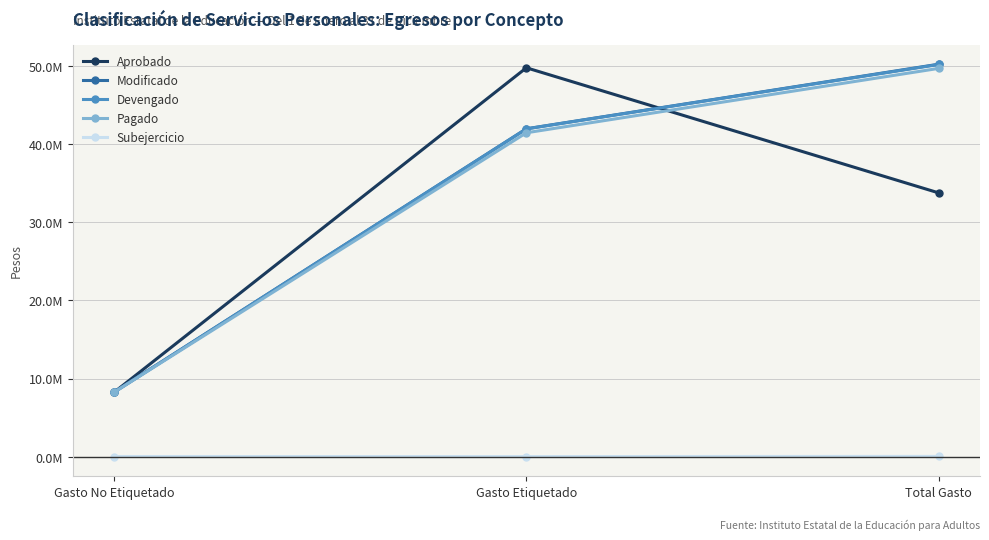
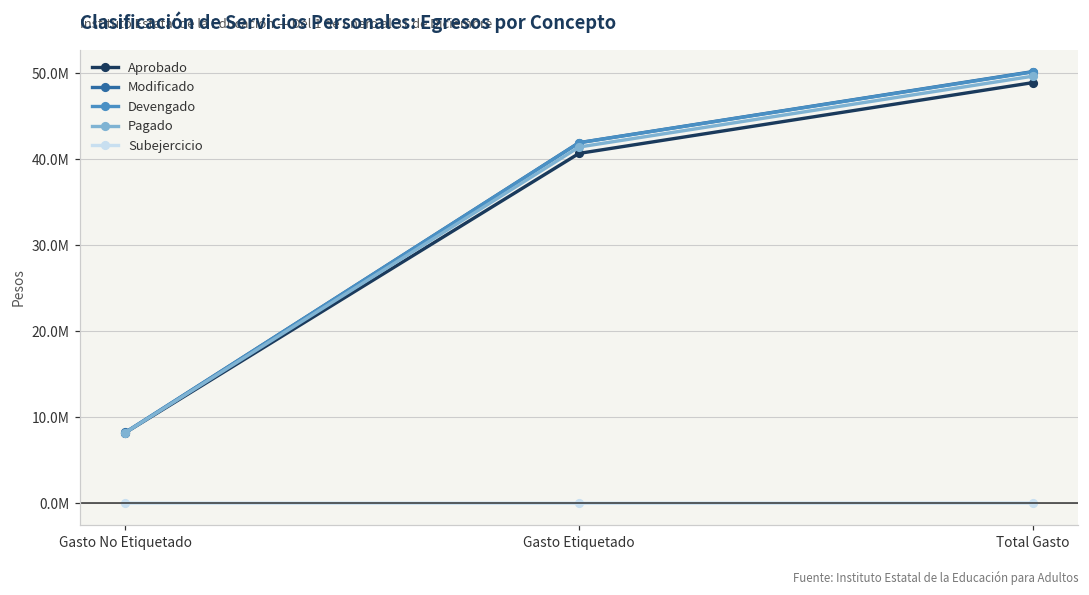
  {
    "Aprobado": {
-     "Gasto Etiquetado": 50000000,
-     "Total Gasto": 34000000
+     "Gasto Etiquetado": 41000000,
+     "Total Gasto": 49000000
    },
    "Pagado": {
      "Gasto Etiquetado": 41000000,
      "Total Gasto": 50000000
    },
    "Subejercicio": {
      "Gasto No Etiquetado": 0,
      "Gasto Etiquetado": 0,
      "Total Gasto": 0
    }
  }
